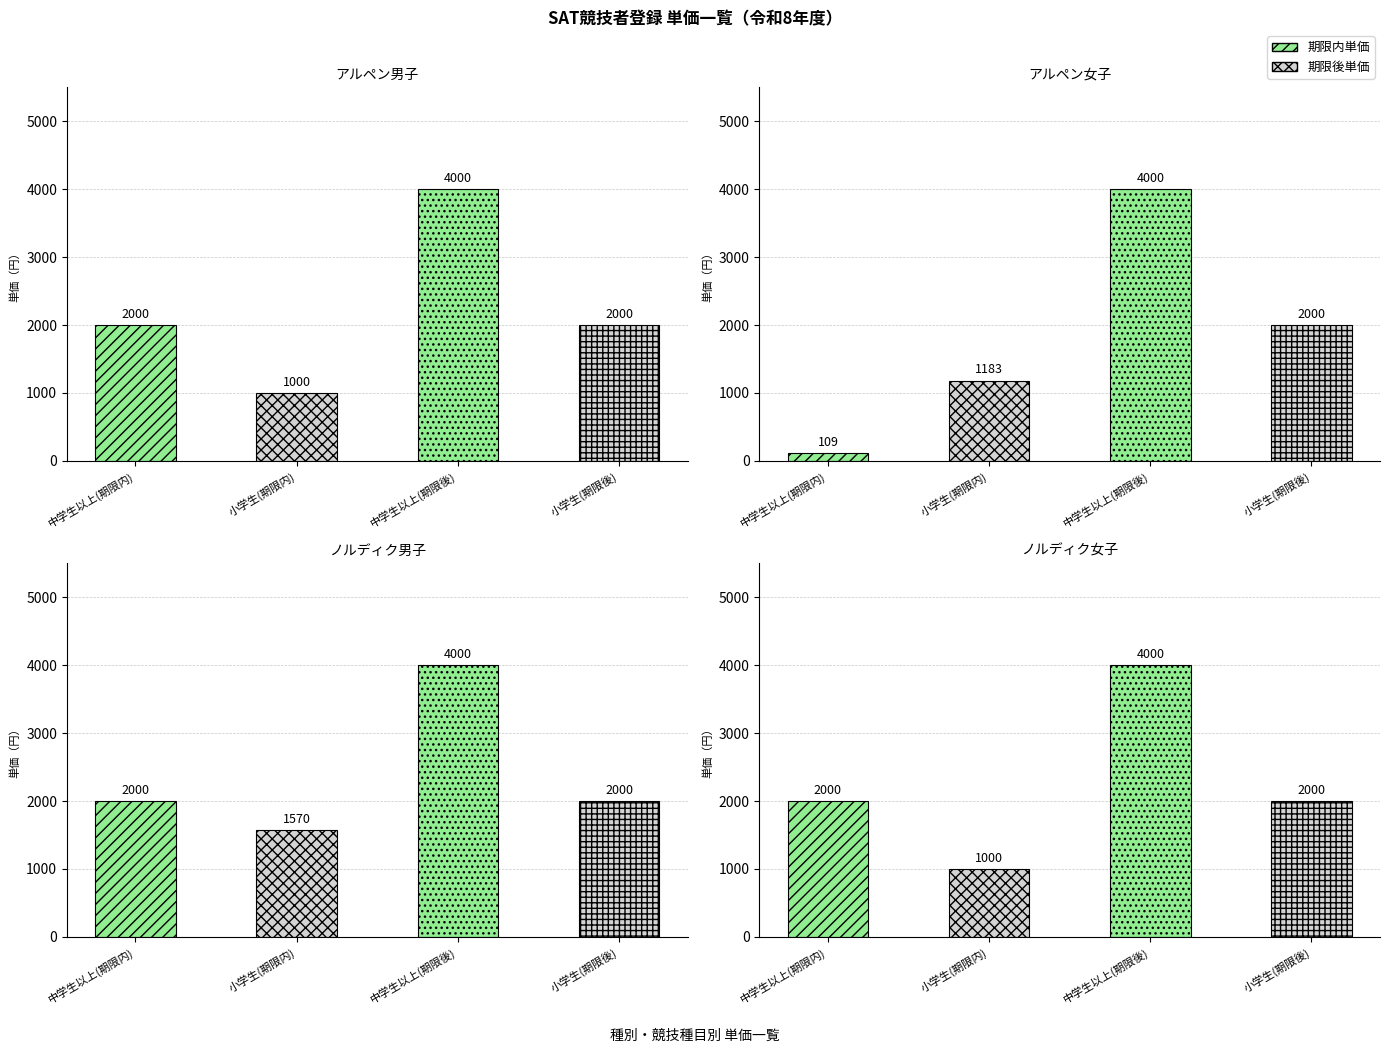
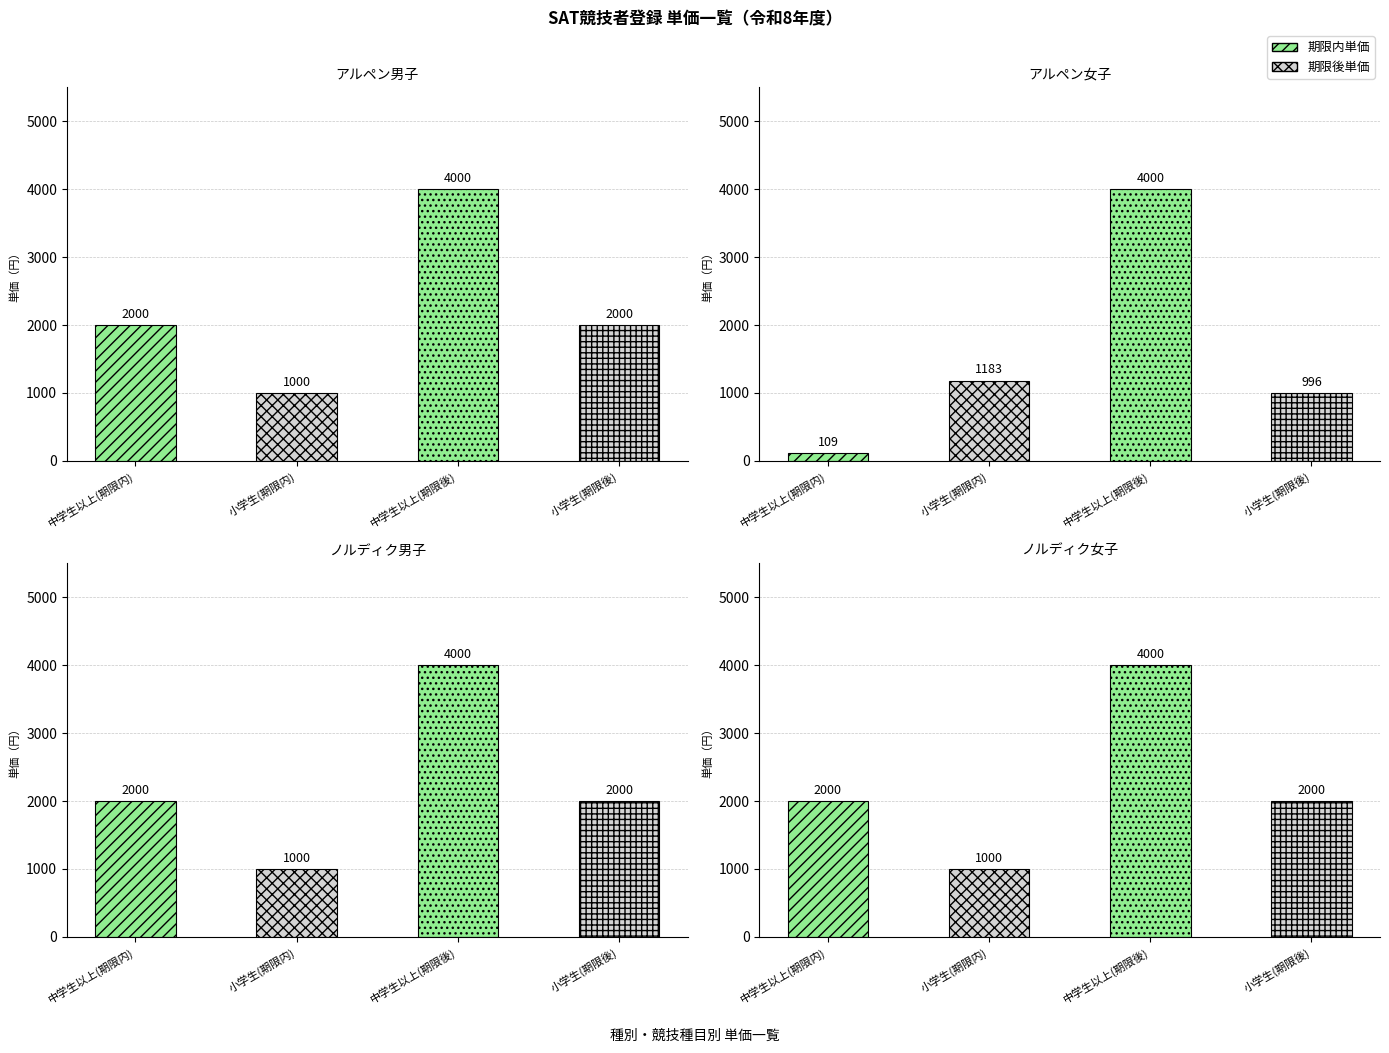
  {
    "アルペン男子": {
      "中学生以上(期限内)": 2000,
      "小学生(期限内)": 1000,
      "中学生以上(期限後)": 4000,
      "小学生(期限後)": 2000
    },
    "アルペン女子": {
      "中学生以上(期限内)": 109,
      "小学生(期限内)": 1183,
      "中学生以上(期限後)": 4000,
-     "小学生(期限後)": 2000
+     "小学生(期限後)": 996
    },
    "ノルディク男子": {
      "中学生以上(期限内)": 2000,
-     "小学生(期限内)": 1570,
+     "小学生(期限内)": 1000,
      "中学生以上(期限後)": 4000,
      "小学生(期限後)": 2000
    },
    "ノルディク女子": {
      "中学生以上(期限内)": 2000,
      "小学生(期限内)": 1000,
      "中学生以上(期限後)": 4000,
      "小学生(期限後)": 2000
    }
  }
